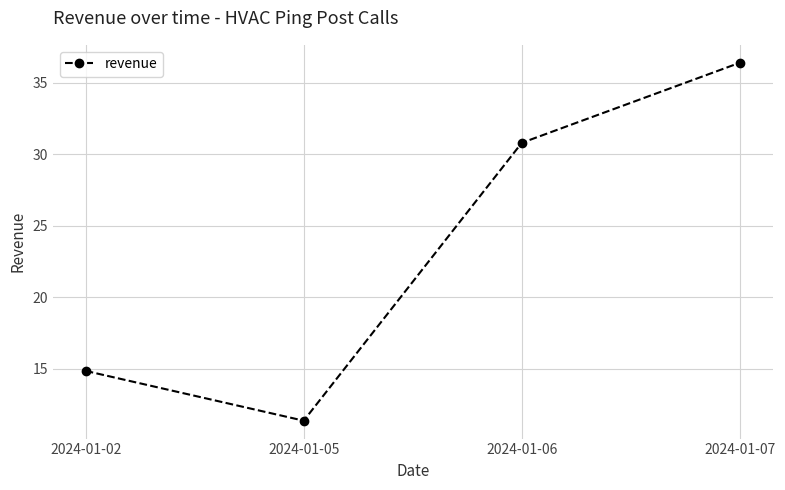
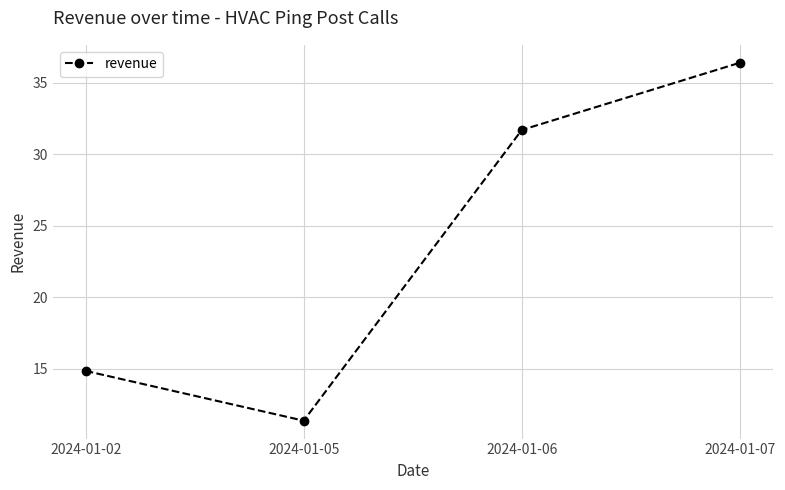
  {
    "2024-01-02": 14.9,
    "2024-01-05": 11.4,
-   "2024-01-06": 30.8,
+   "2024-01-06": 31.7,
    "2024-01-07": 36.4
  }
